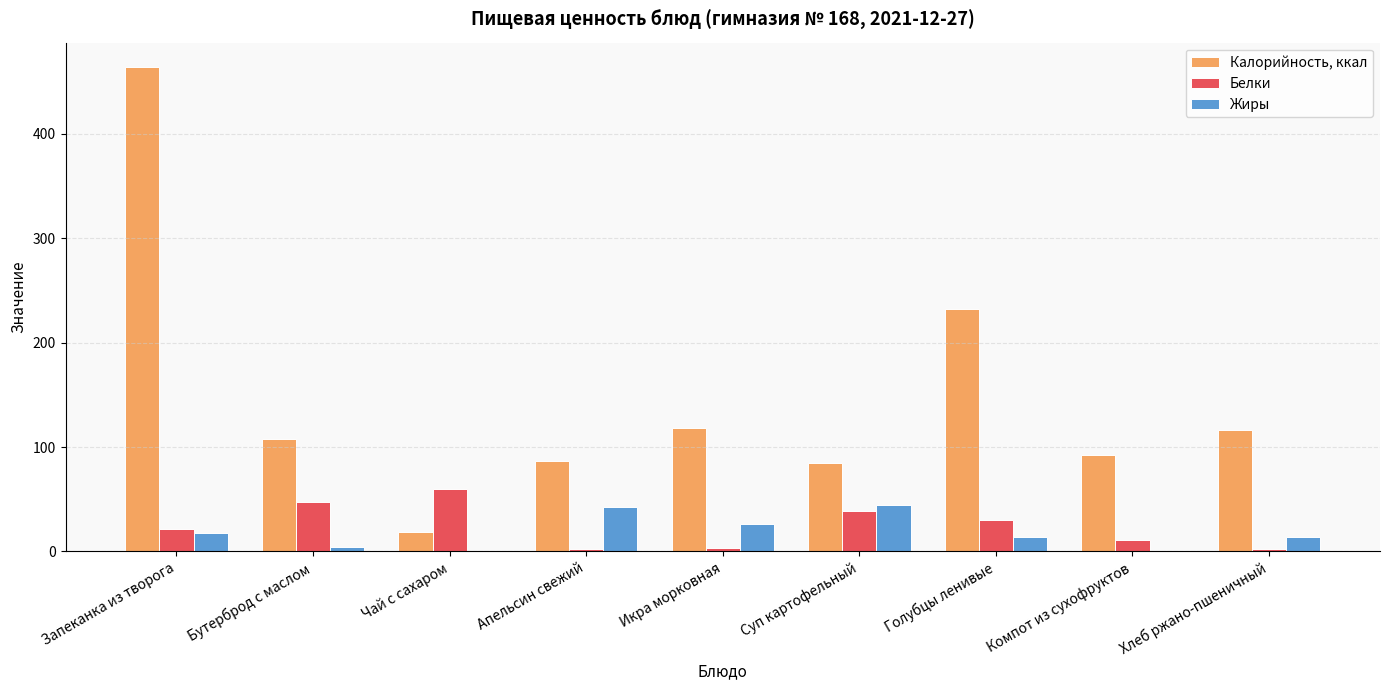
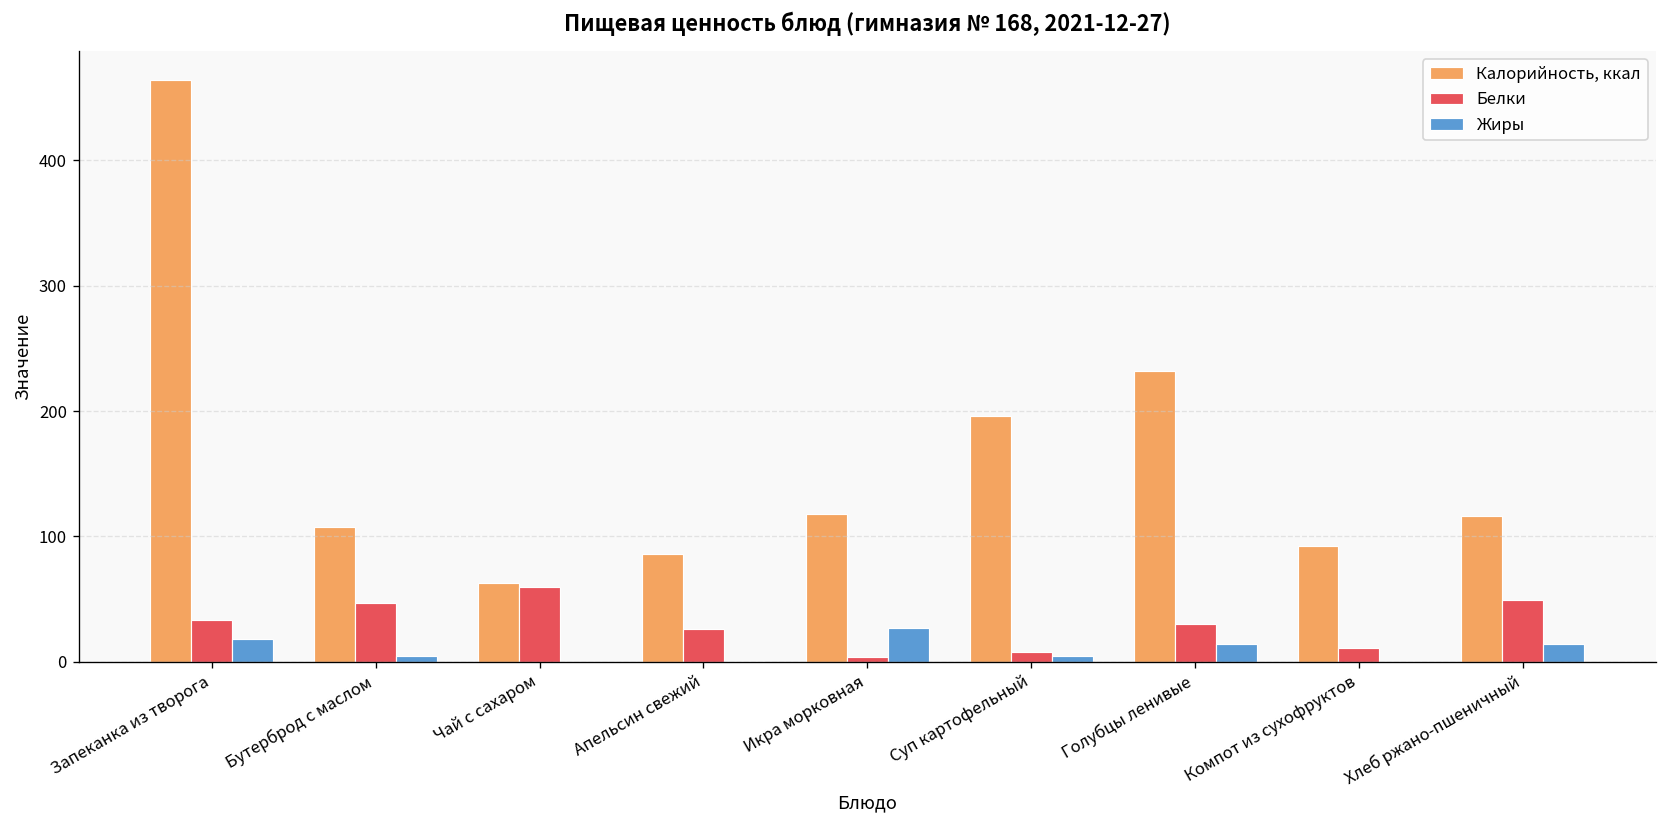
  {
    "Калорийность, ккал": {
      "Запеканка из творога": 464,
      "Бутерброд с маслом": 108,
-     "Чай с сахаром": 19,
+     "Чай с сахаром": 63,
      "Апельсин свежий": 86,
      "Икра морковная": 118,
-     "Суп картофельный": 85,
+     "Суп картофельный": 196,
      "Голубцы ленивые": 232,
      "Компот из сухофруктов": 92,
      "Хлеб ржано-пшеничный": 116
    },
    "Белки": {
-     "Запеканка из творога": 21,
+     "Запеканка из творога": 33,
      "Бутерброд с маслом": 47,
      "Чай с сахаром": 59,
-     "Апельсин свежий": 2,
+     "Апельсин свежий": 26,
      "Икра морковная": 4,
-     "Суп картофельный": 38,
+     "Суп картофельный": 8,
      "Голубцы ленивые": 30,
      "Компот из сухофруктов": 11,
-     "Хлеб ржано-пшеничный": 3
+     "Хлеб ржано-пшеничный": 50
    },
    "Жиры": {
      "Запеканка из творога": 18,
      "Бутерброд с маслом": 4,
-     "Апельсин свежий": 43,
+     "Апельсин свежий": 0,
      "Икра морковная": 27,
-     "Суп картофельный": 45,
+     "Суп картофельный": 5,
      "Голубцы ленивые": 14,
      "Хлеб ржано-пшеничный": 14
    }
  }
